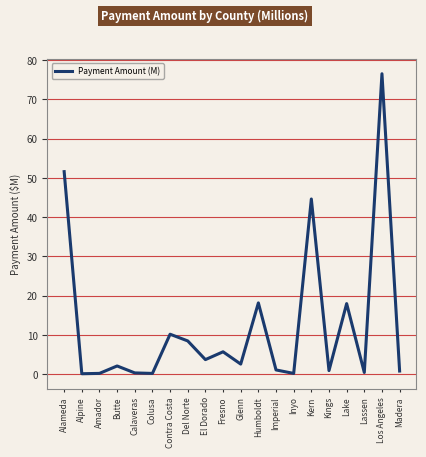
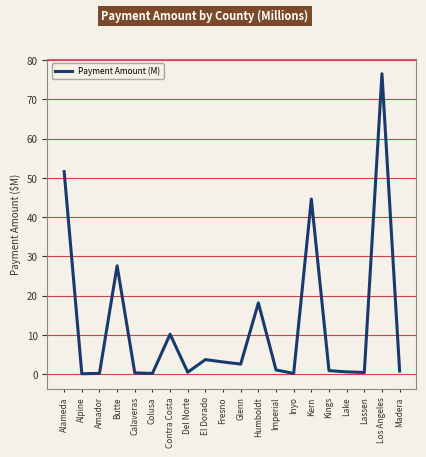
  {
    "Alameda": 52,
    "Alpine": 0,
    "Amador": 0,
-   "Butte": 2,
+   "Butte": 28,
    "Calaveras": 0,
    "Colusa": 0,
    "Contra Costa": 10,
-   "Del Norte": 8,
+   "Del Norte": 0,
    "El Dorado": 4,
-   "Fresno": 6,
+   "Fresno": 3,
    "Glenn": 3,
    "Humboldt": 18,
    "Imperial": 1,
    "Inyo": 0,
    "Kern": 45,
    "Kings": 1,
-   "Lake": 18,
+   "Lake": 1,
    "Lassen": 0,
    "Los Angeles": 77,
    "Madera": 1
  }
